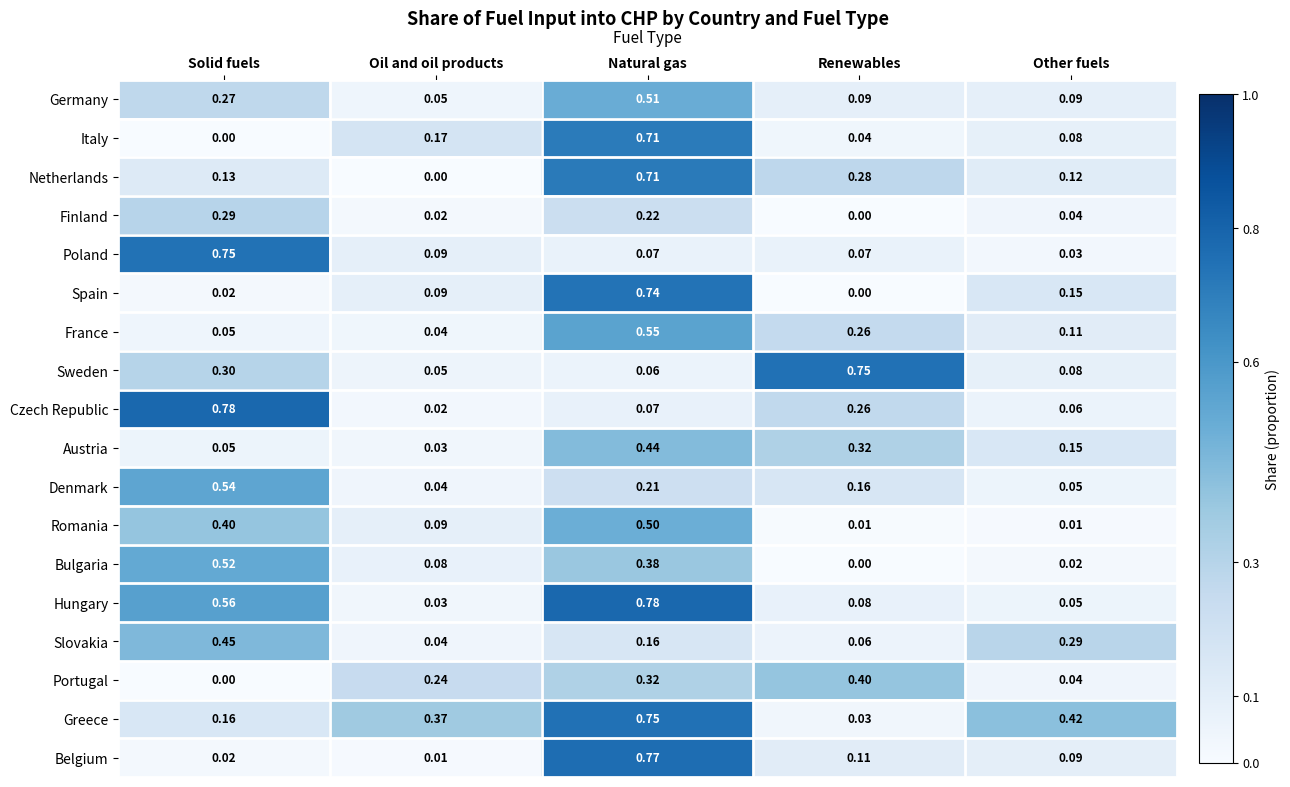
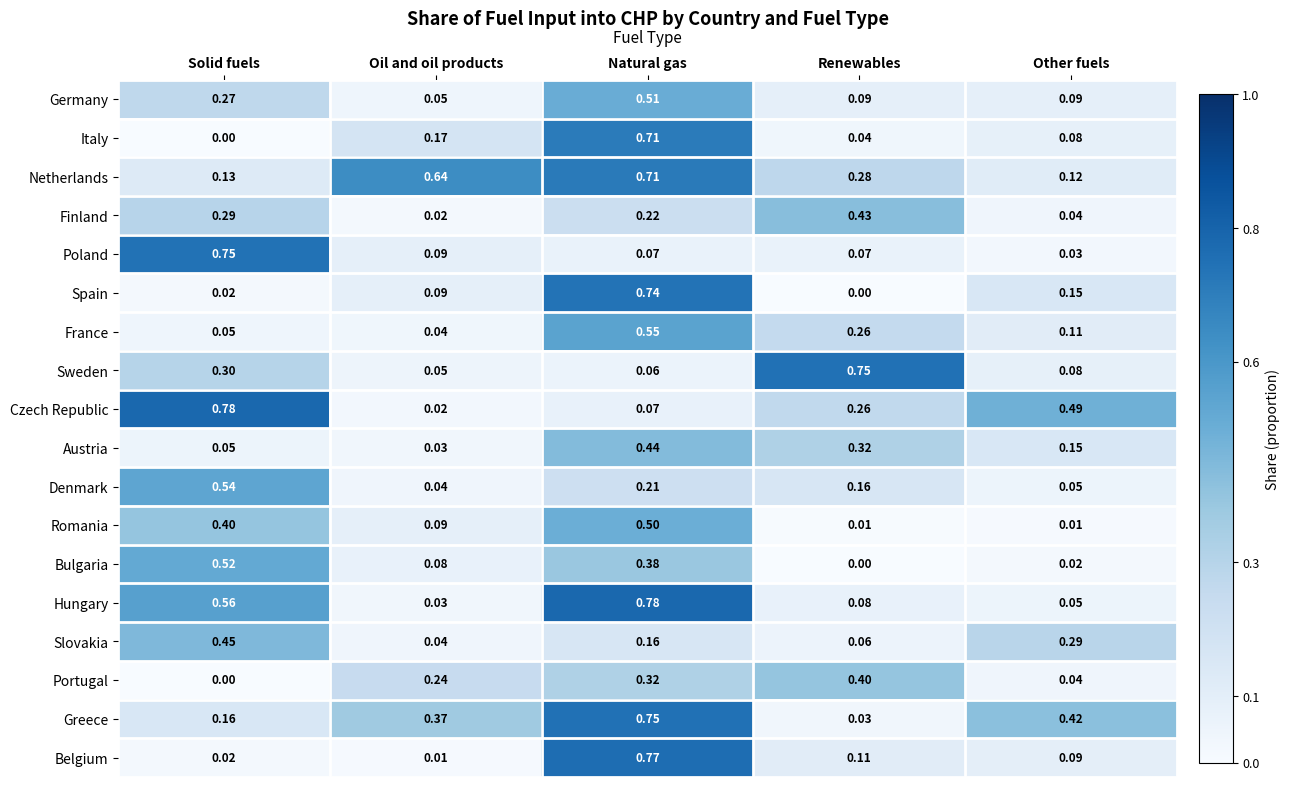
  {
    "Germany": {
      "Solid fuels": 0.27,
      "Oil and oil products": 0.05,
      "Natural gas": 0.51,
      "Renewables": 0.09,
      "Other fuels": 0.09
    },
    "Italy": {
      "Solid fuels": 0.00,
      "Oil and oil products": 0.17,
      "Natural gas": 0.71,
      "Renewables": 0.04,
      "Other fuels": 0.08
    },
    "Netherlands": {
      "Solid fuels": 0.13,
-     "Oil and oil products": 0.00,
+     "Oil and oil products": 0.64,
      "Natural gas": 0.71,
      "Renewables": 0.28,
      "Other fuels": 0.12
    },
    "Finland": {
      "Solid fuels": 0.29,
      "Oil and oil products": 0.02,
      "Natural gas": 0.22,
-     "Renewables": 0.00,
+     "Renewables": 0.43,
      "Other fuels": 0.04
    },
    "Poland": {
      "Solid fuels": 0.75,
      "Oil and oil products": 0.09,
      "Natural gas": 0.07,
      "Renewables": 0.07,
      "Other fuels": 0.03
    },
    "Spain": {
      "Solid fuels": 0.02,
      "Oil and oil products": 0.09,
      "Natural gas": 0.74,
      "Renewables": 0.00,
      "Other fuels": 0.15
    },
    "France": {
      "Solid fuels": 0.05,
      "Oil and oil products": 0.04,
      "Natural gas": 0.55,
      "Renewables": 0.26,
      "Other fuels": 0.11
    },
    "Sweden": {
      "Solid fuels": 0.30,
      "Oil and oil products": 0.05,
      "Natural gas": 0.06,
      "Renewables": 0.75,
      "Other fuels": 0.08
    },
    "Czech Republic": {
      "Solid fuels": 0.78,
      "Oil and oil products": 0.02,
      "Natural gas": 0.07,
      "Renewables": 0.26,
-     "Other fuels": 0.06
+     "Other fuels": 0.49
    },
    "Austria": {
      "Solid fuels": 0.05,
      "Oil and oil products": 0.03,
      "Natural gas": 0.44,
      "Renewables": 0.32,
      "Other fuels": 0.15
    },
    "Denmark": {
      "Solid fuels": 0.54,
      "Oil and oil products": 0.04,
      "Natural gas": 0.21,
      "Renewables": 0.16,
      "Other fuels": 0.05
    },
    "Romania": {
      "Solid fuels": 0.40,
      "Oil and oil products": 0.09,
      "Natural gas": 0.50,
      "Renewables": 0.01,
      "Other fuels": 0.01
    },
    "Bulgaria": {
      "Solid fuels": 0.52,
      "Oil and oil products": 0.08,
      "Natural gas": 0.38,
      "Renewables": 0.00,
      "Other fuels": 0.02
    },
    "Hungary": {
      "Solid fuels": 0.56,
      "Oil and oil products": 0.03,
      "Natural gas": 0.78,
      "Renewables": 0.08,
      "Other fuels": 0.05
    },
    "Slovakia": {
      "Solid fuels": 0.45,
      "Oil and oil products": 0.04,
      "Natural gas": 0.16,
      "Renewables": 0.06,
      "Other fuels": 0.29
    },
    "Portugal": {
      "Solid fuels": 0.00,
      "Oil and oil products": 0.24,
      "Natural gas": 0.32,
      "Renewables": 0.40,
      "Other fuels": 0.04
    },
    "Greece": {
      "Solid fuels": 0.16,
      "Oil and oil products": 0.37,
      "Natural gas": 0.75,
      "Renewables": 0.03,
      "Other fuels": 0.42
    },
    "Belgium": {
      "Solid fuels": 0.02,
      "Oil and oil products": 0.01,
      "Natural gas": 0.77,
      "Renewables": 0.11,
      "Other fuels": 0.09
    }
  }
